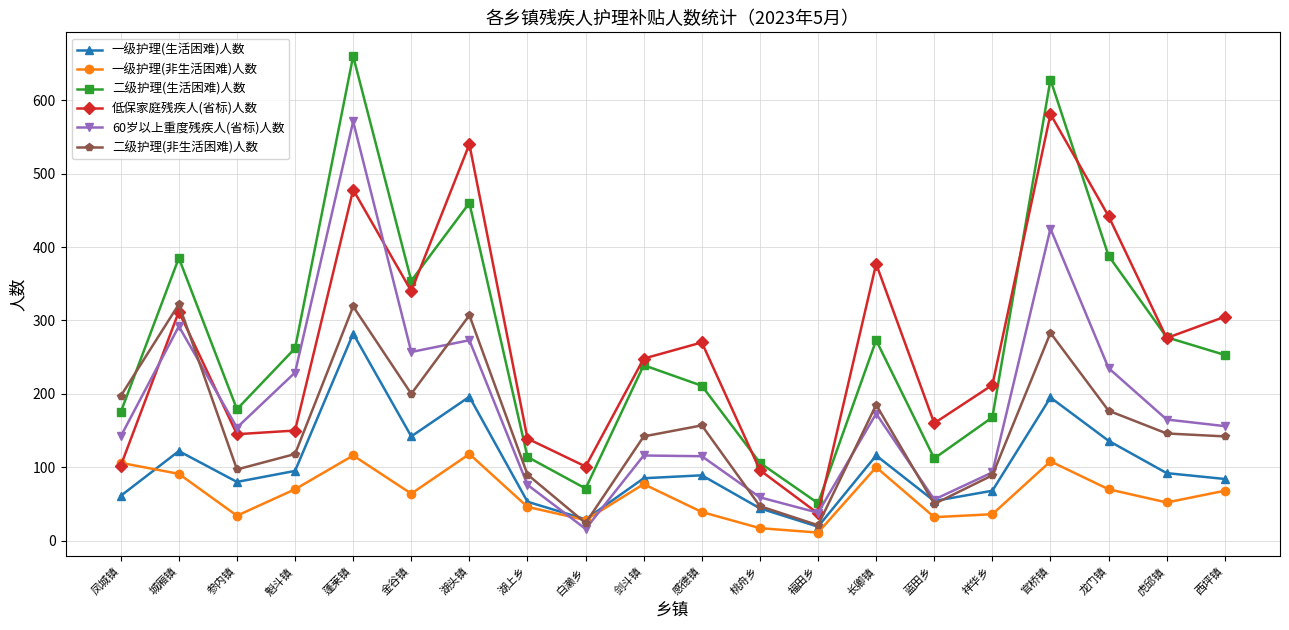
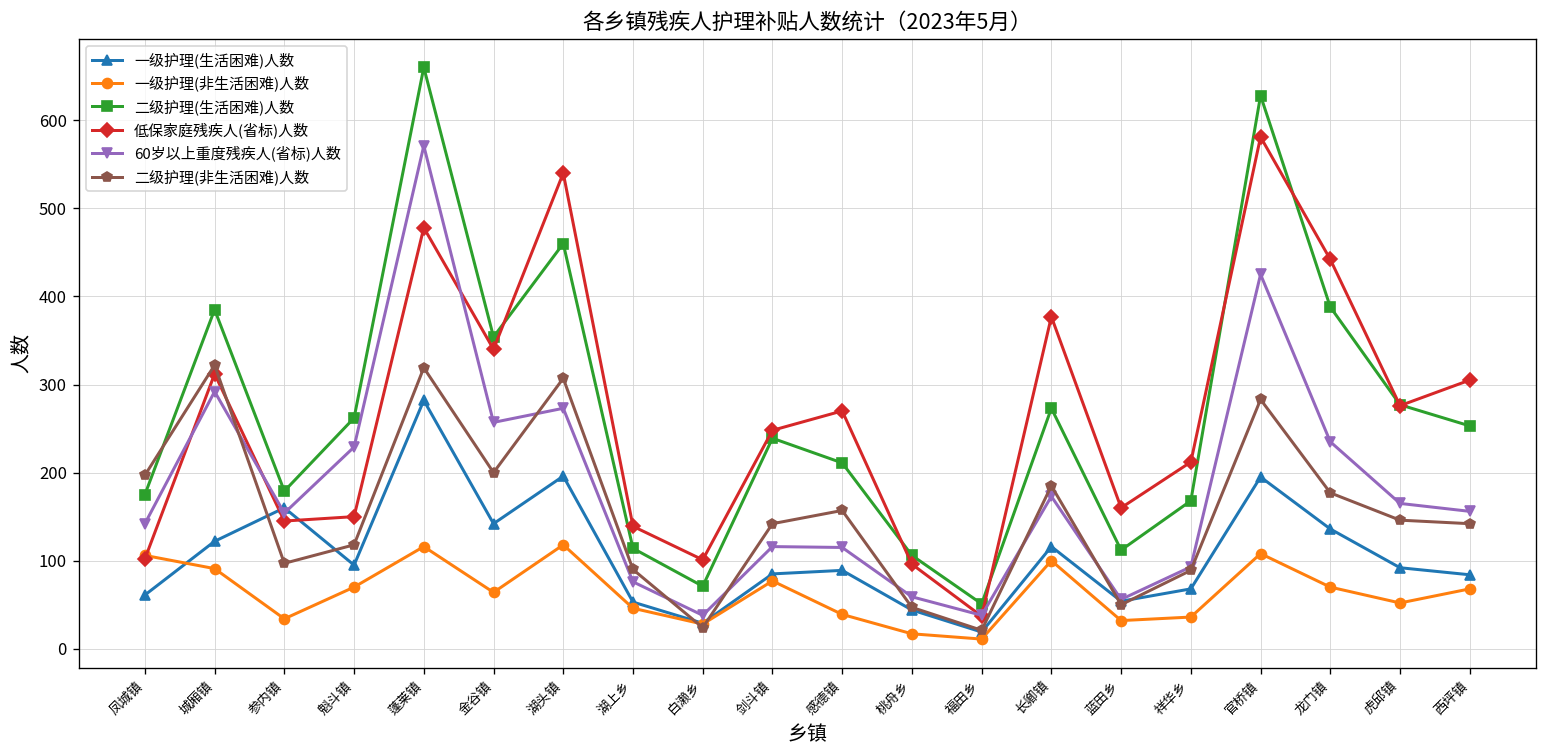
  {
    "一级护理(生活困难)人数": {
      "凤城镇": 60,
      "城厢镇": 120,
-     "参内镇": 80,
+     "参内镇": 160,
      "魁斗镇": 100,
      "蓬莱镇": 280,
      "金谷镇": 140,
      "湖头镇": 200,
      "湖上乡": 50,
      "剑斗镇": 90,
      "感德镇": 90,
      "长卿镇": 120,
      "祥华乡": 70,
      "官桥镇": 200,
      "龙门镇": 140,
      "虎邱镇": 90,
      "西坪镇": 80
    },
    "一级护理(非生活困难)人数": {
      "凤城镇": 110,
      "城厢镇": 90,
      "参内镇": 30,
      "魁斗镇": 70,
      "蓬莱镇": 120,
      "金谷镇": 60,
      "湖头镇": 120,
      "湖上乡": 50,
      "剑斗镇": 80,
      "感德镇": 40,
      "桃舟乡": 20,
      "福田乡": 10,
      "长卿镇": 100,
      "蓝田乡": 30,
      "祥华乡": 40,
      "官桥镇": 110,
      "龙门镇": 70,
      "虎邱镇": 50,
      "西坪镇": 70
    },
    "二级护理(生活困难)人数": {
      "凤城镇": 180,
      "城厢镇": 390,
      "参内镇": 180,
      "魁斗镇": 260,
      "蓬莱镇": 660,
      "金谷镇": 350,
      "湖头镇": 460,
      "湖上乡": 110,
      "白濑乡": 70,
      "剑斗镇": 240,
      "感德镇": 210,
      "桃舟乡": 110,
      "福田乡": 50,
      "长卿镇": 270,
      "蓝田乡": 110,
      "祥华乡": 170,
      "官桥镇": 630,
      "龙门镇": 390,
      "西坪镇": 250
    },
    "低保家庭残疾人(省标)人数": {
      "凤城镇": 100,
      "城厢镇": 310,
      "参内镇": 150,
      "魁斗镇": 150,
      "蓬莱镇": 480,
      "金谷镇": 340,
      "湖头镇": 540,
      "湖上乡": 140,
      "白濑乡": 100,
      "剑斗镇": 250,
      "感德镇": 270,
      "桃舟乡": 100,
      "长卿镇": 380,
      "蓝田乡": 160,
      "祥华乡": 210,
      "官桥镇": 580,
      "龙门镇": 440,
      "西坪镇": 310
    },
    "60岁以上重度残疾人(省标)人数": {
      "凤城镇": 140,
      "城厢镇": 290,
      "参内镇": 150,
      "魁斗镇": 230,
      "蓬莱镇": 570,
      "金谷镇": 260,
      "湖头镇": 270,
      "湖上乡": 80,
-     "白濑乡": 20,
+     "白濑乡": 40,
      "剑斗镇": 120,
      "感德镇": 120,
      "桃舟乡": 60,
      "长卿镇": 170,
      "祥华乡": 90,
      "官桥镇": 430,
      "龙门镇": 240,
      "虎邱镇": 170,
      "西坪镇": 160
    },
    "二级护理(非生活困难)人数": {
      "凤城镇": 200,
      "城厢镇": 320,
      "参内镇": 100,
      "魁斗镇": 120,
      "蓬莱镇": 320,
      "金谷镇": 200,
      "湖头镇": 310,
      "湖上乡": 90,
      "白濑乡": 20,
      "剑斗镇": 140,
      "感德镇": 160,
      "长卿镇": 190,
      "蓝田乡": 50,
      "祥华乡": 90,
      "官桥镇": 280,
      "龙门镇": 180,
      "虎邱镇": 150,
      "西坪镇": 140
    }
  }
